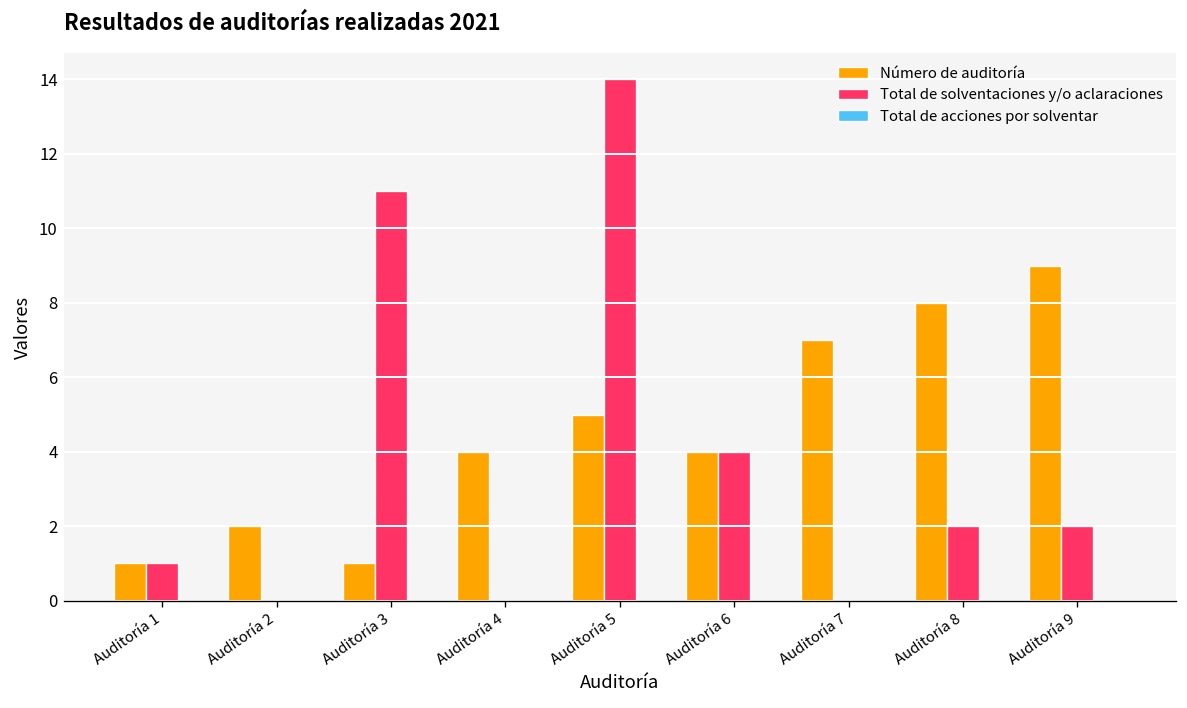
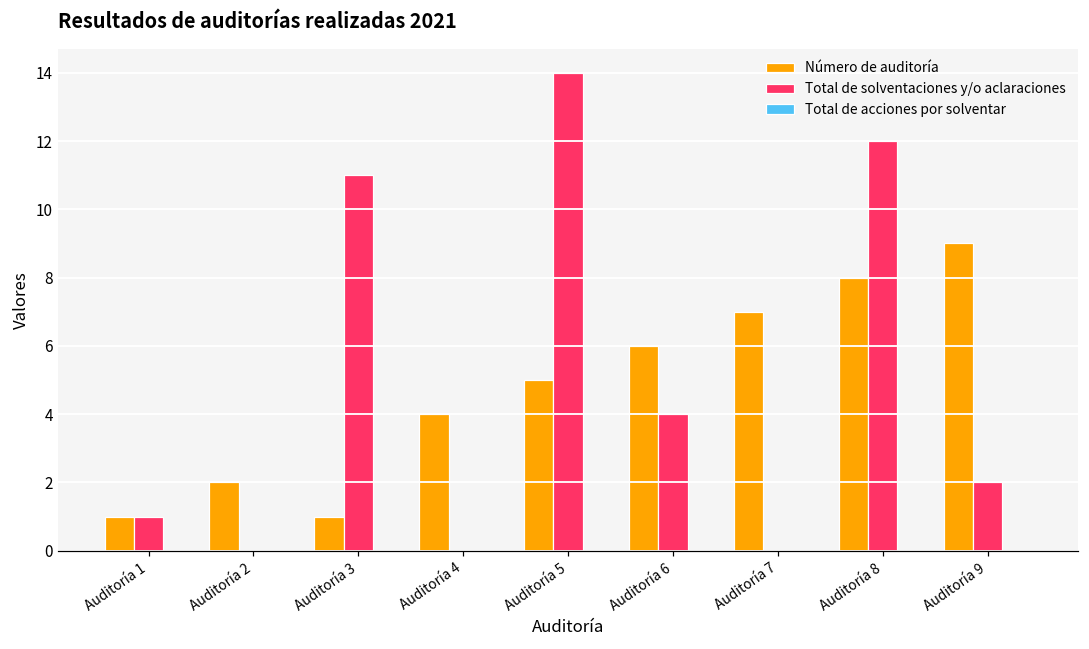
  {
    "Número de auditoría": {
      "Auditoría 1": 1,
      "Auditoría 2": 2,
      "Auditoría 3": 1,
      "Auditoría 4": 4,
      "Auditoría 5": 5,
-     "Auditoría 6": 4,
+     "Auditoría 6": 6,
      "Auditoría 7": 7,
      "Auditoría 8": 8,
      "Auditoría 9": 9
    },
    "Total de solventaciones y/o aclaraciones": {
      "Auditoría 1": 1,
      "Auditoría 2": 0,
      "Auditoría 3": 11,
      "Auditoría 4": 0,
      "Auditoría 5": 14,
      "Auditoría 6": 4,
      "Auditoría 7": 0,
-     "Auditoría 8": 2,
+     "Auditoría 8": 12,
      "Auditoría 9": 2
    },
    "Total de acciones por solventar": {
      "Auditoría 1": 0,
      "Auditoría 2": 0,
      "Auditoría 3": 0,
      "Auditoría 4": 0,
      "Auditoría 5": 0,
      "Auditoría 6": 0,
      "Auditoría 7": 0,
      "Auditoría 8": 0,
      "Auditoría 9": 0
    }
  }
